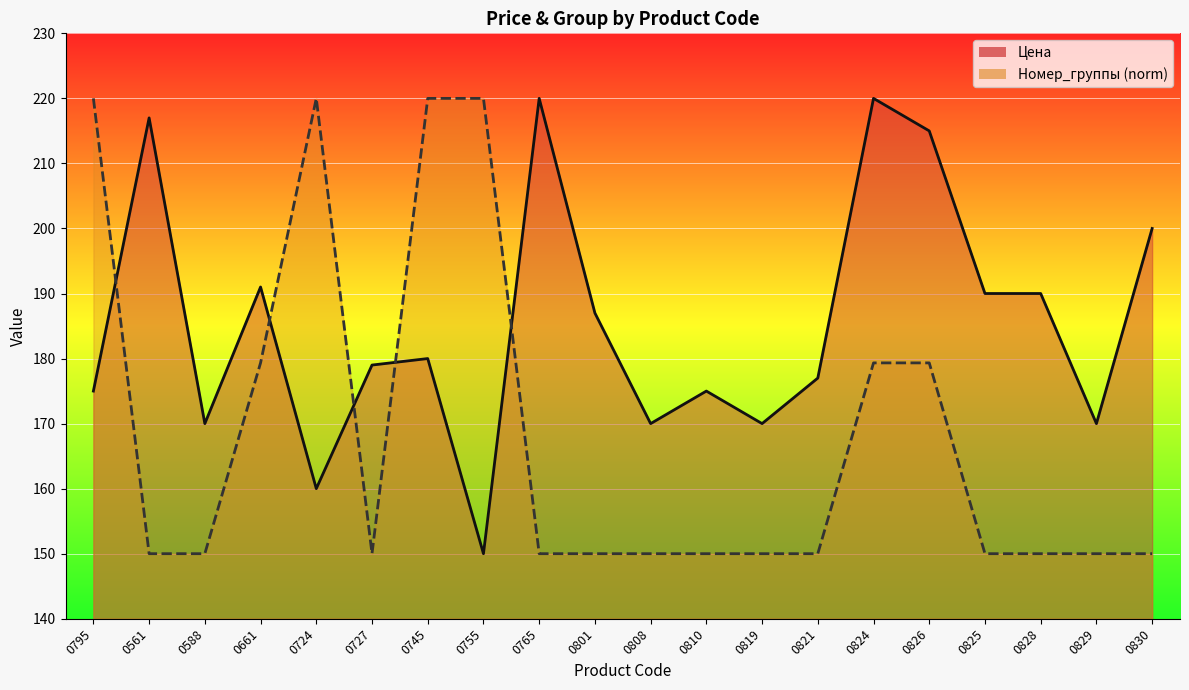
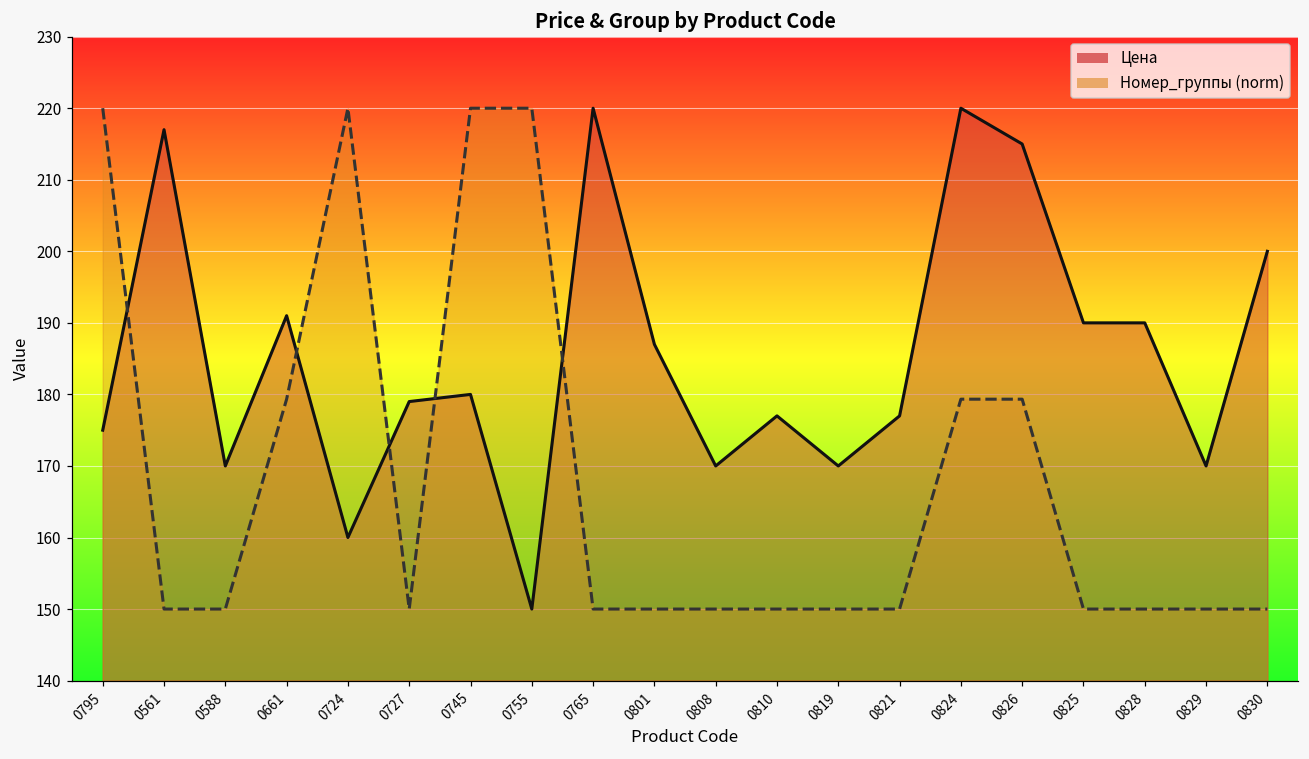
  {
    "Цена": {
      "0795": 175,
      "0561": 217,
      "0588": 170,
      "0661": 191,
      "0724": 160,
      "0727": 179,
      "0745": 180,
      "0755": 150,
      "0765": 220,
      "0801": 187,
      "0808": 170,
-     "0810": 175,
+     "0810": 177,
      "0819": 170,
      "0821": 177,
      "0824": 220,
      "0826": 215,
      "0825": 190,
      "0828": 190,
      "0829": 170,
      "0830": 200
    }
  }
